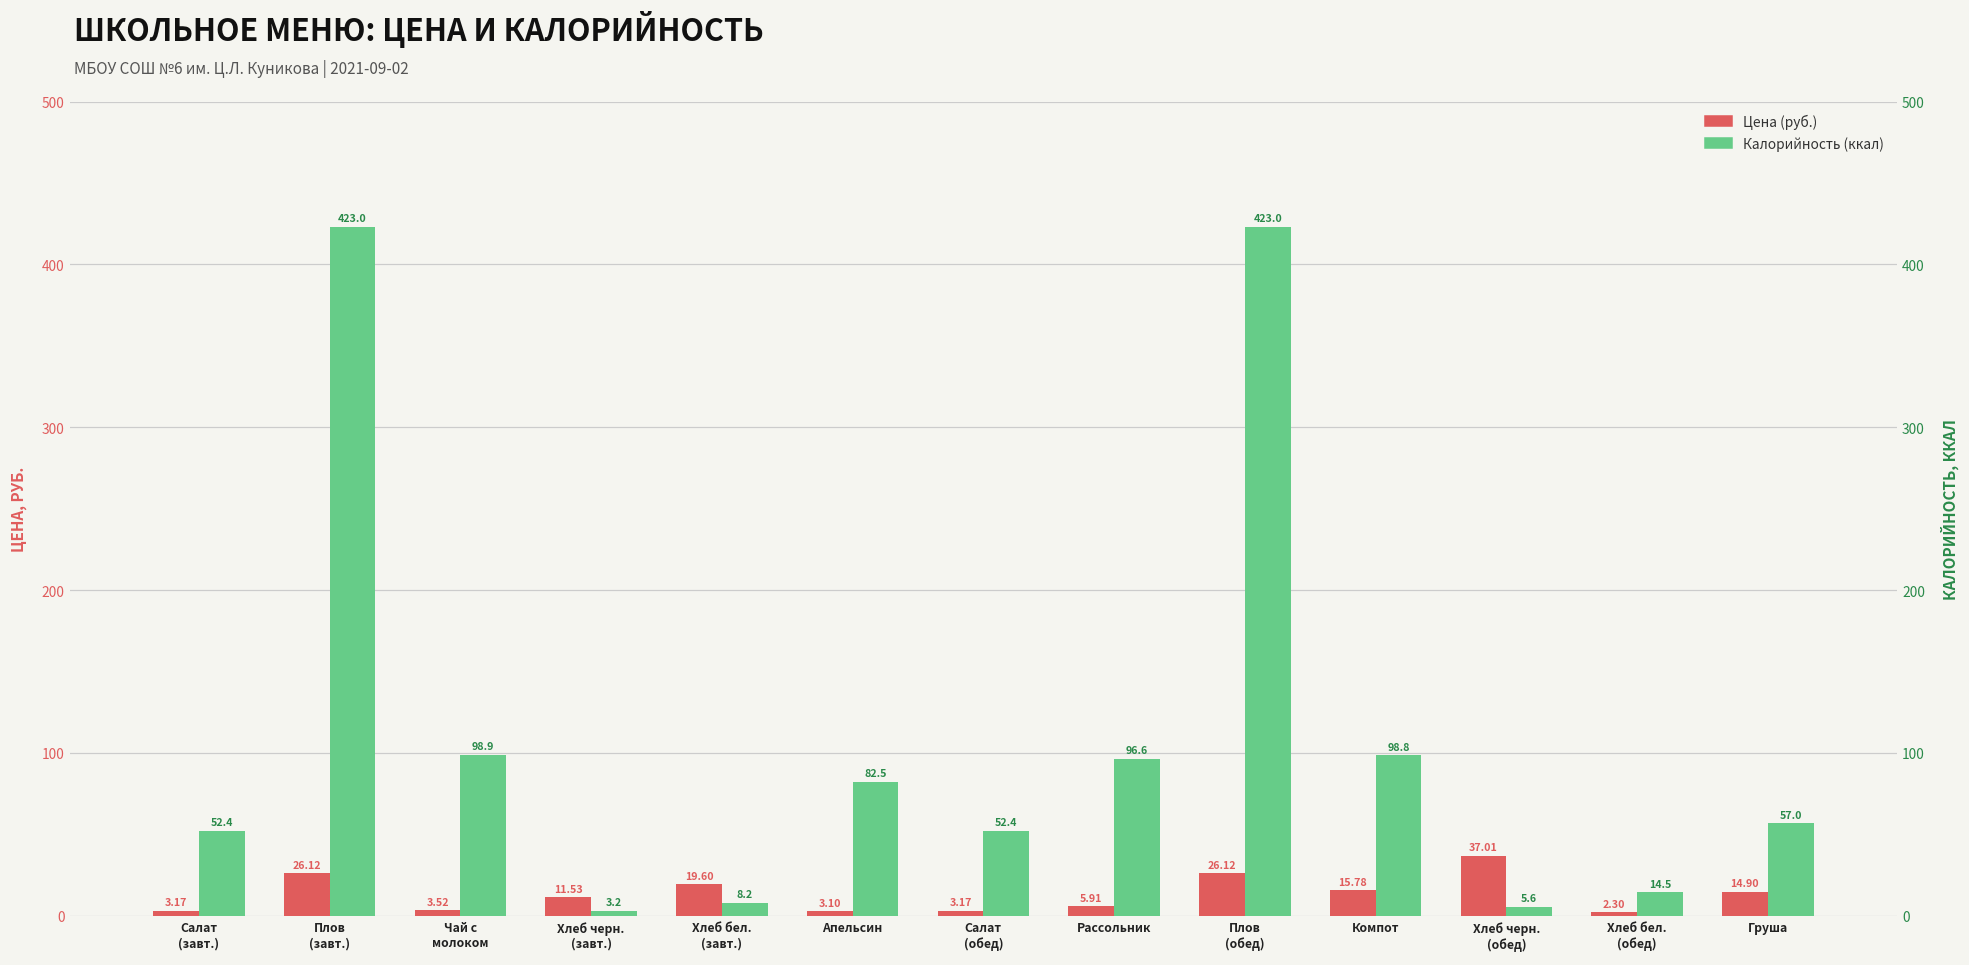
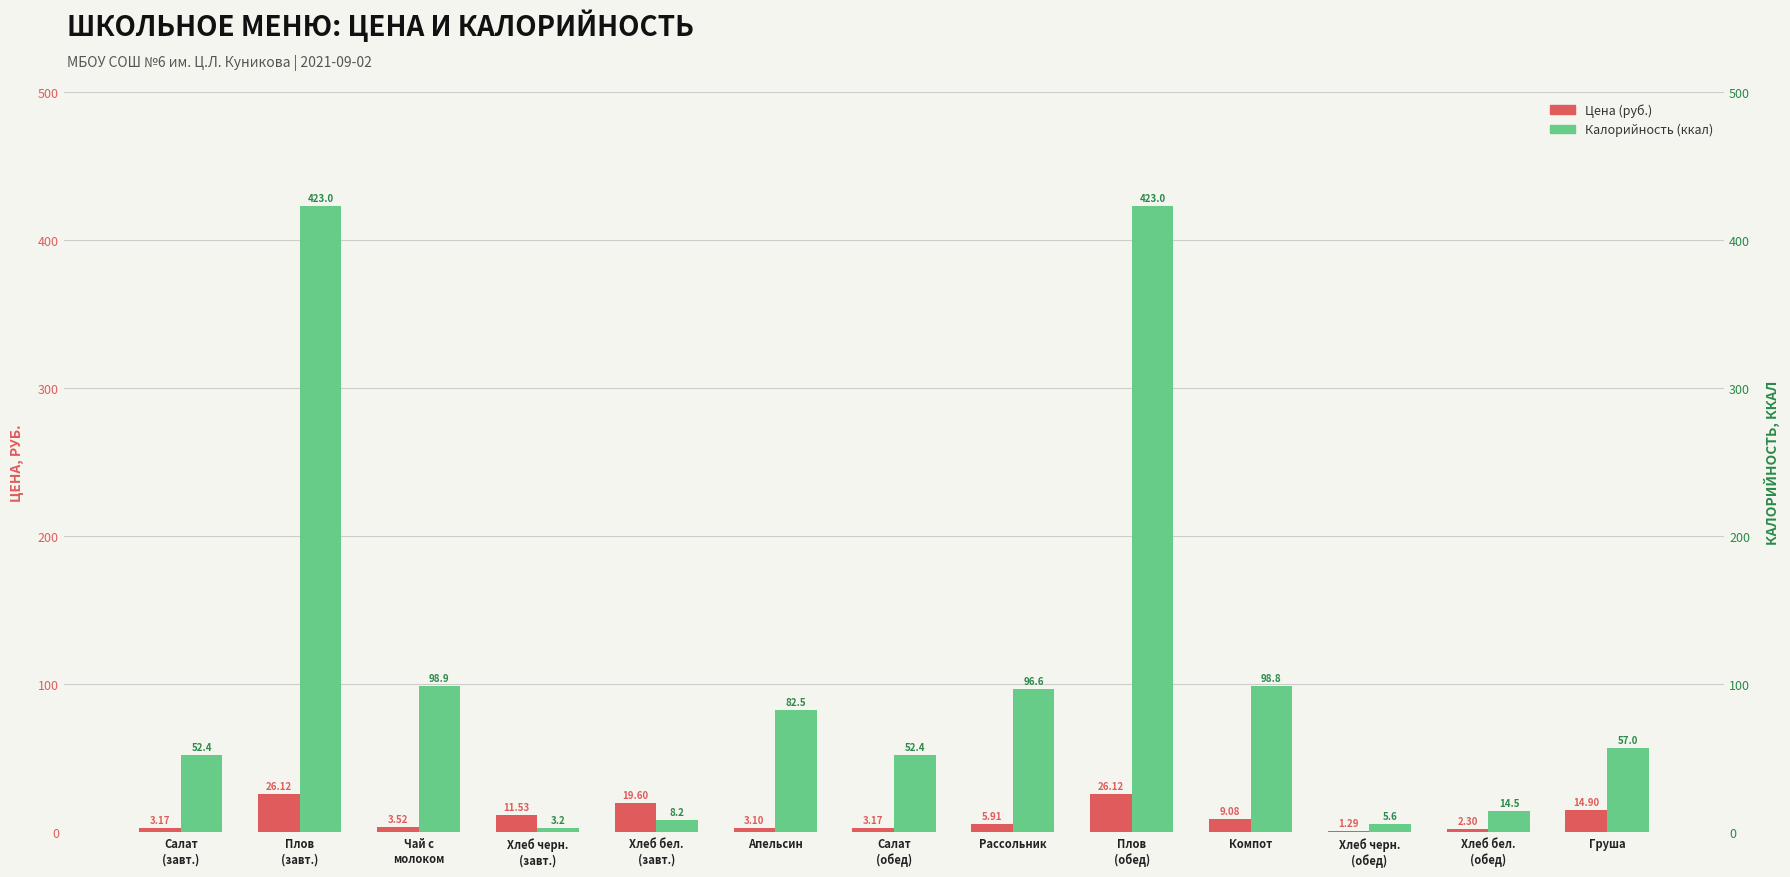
  {
    "Цена (руб.)": {
      "Салат (завт.)": 3.17,
      "Плов (завт.)": 26.12,
      "Чай с молоком": 3.52,
      "Хлеб черн. (завт.)": 11.53,
      "Хлеб бел. (завт.)": 19.60,
      "Апельсин": 3.10,
      "Салат (обед)": 3.17,
      "Рассольник": 5.91,
      "Плов (обед)": 26.12,
-     "Компот": 15.78,
-     "Хлеб черн. (обед)": 37.01,
+     "Компот": 9.08,
+     "Хлеб черн. (обед)": 1.29,
      "Хлеб бел. (обед)": 2.30,
      "Груша": 14.90
    },
    "Калорийность (ккал)": {
      "Салат (завт.)": 52.4,
      "Плов (завт.)": 423.0,
      "Чай с молоком": 98.9,
      "Хлеб черн. (завт.)": 3.2,
      "Хлеб бел. (завт.)": 8.2,
      "Апельсин": 82.5,
      "Салат (обед)": 52.4,
      "Рассольник": 96.6,
      "Плов (обед)": 423.0,
      "Компот": 98.8,
      "Хлеб черн. (обед)": 5.6,
      "Хлеб бел. (обед)": 14.5,
      "Груша": 57.0
    }
  }
